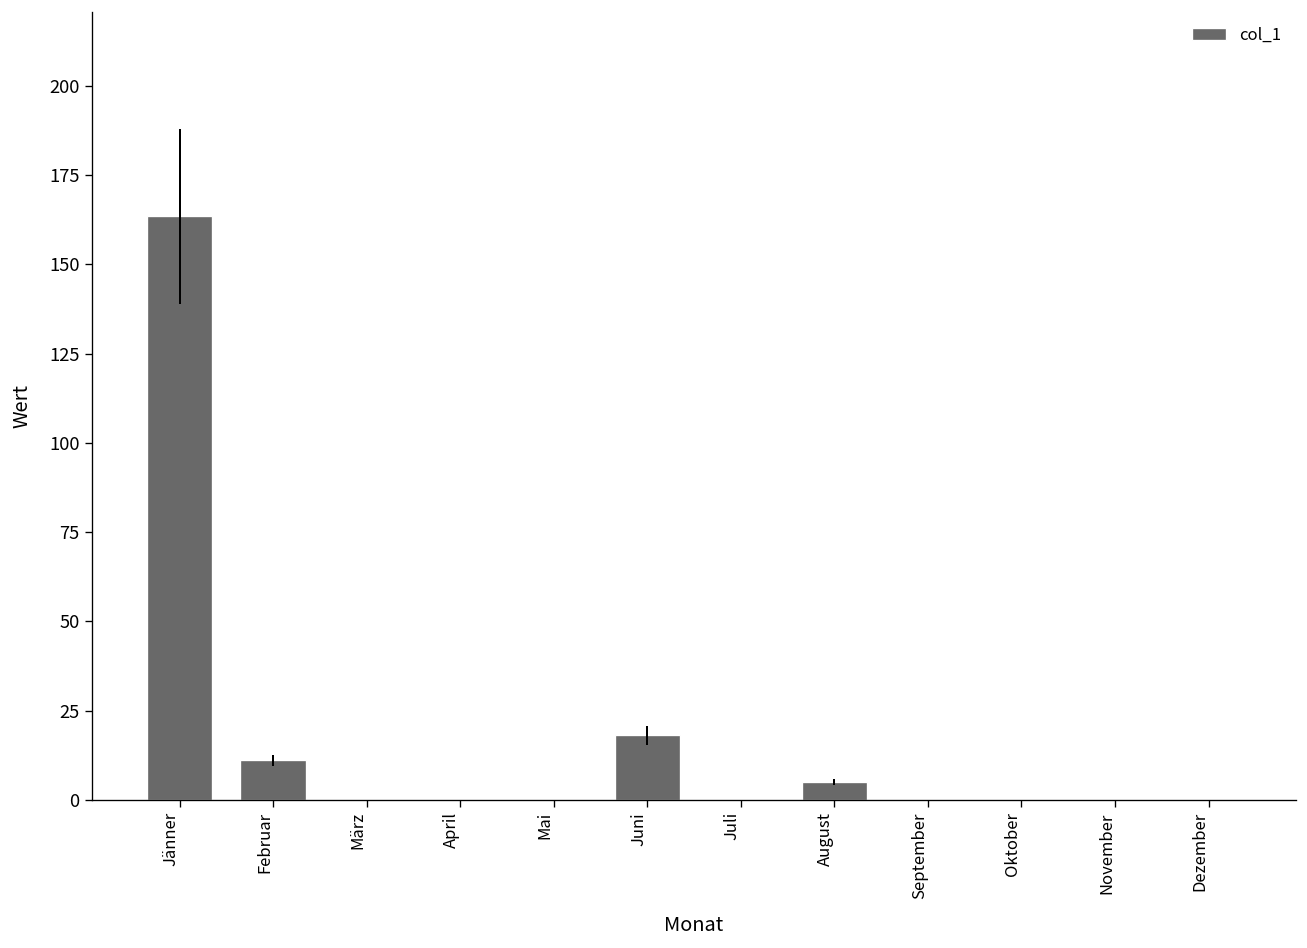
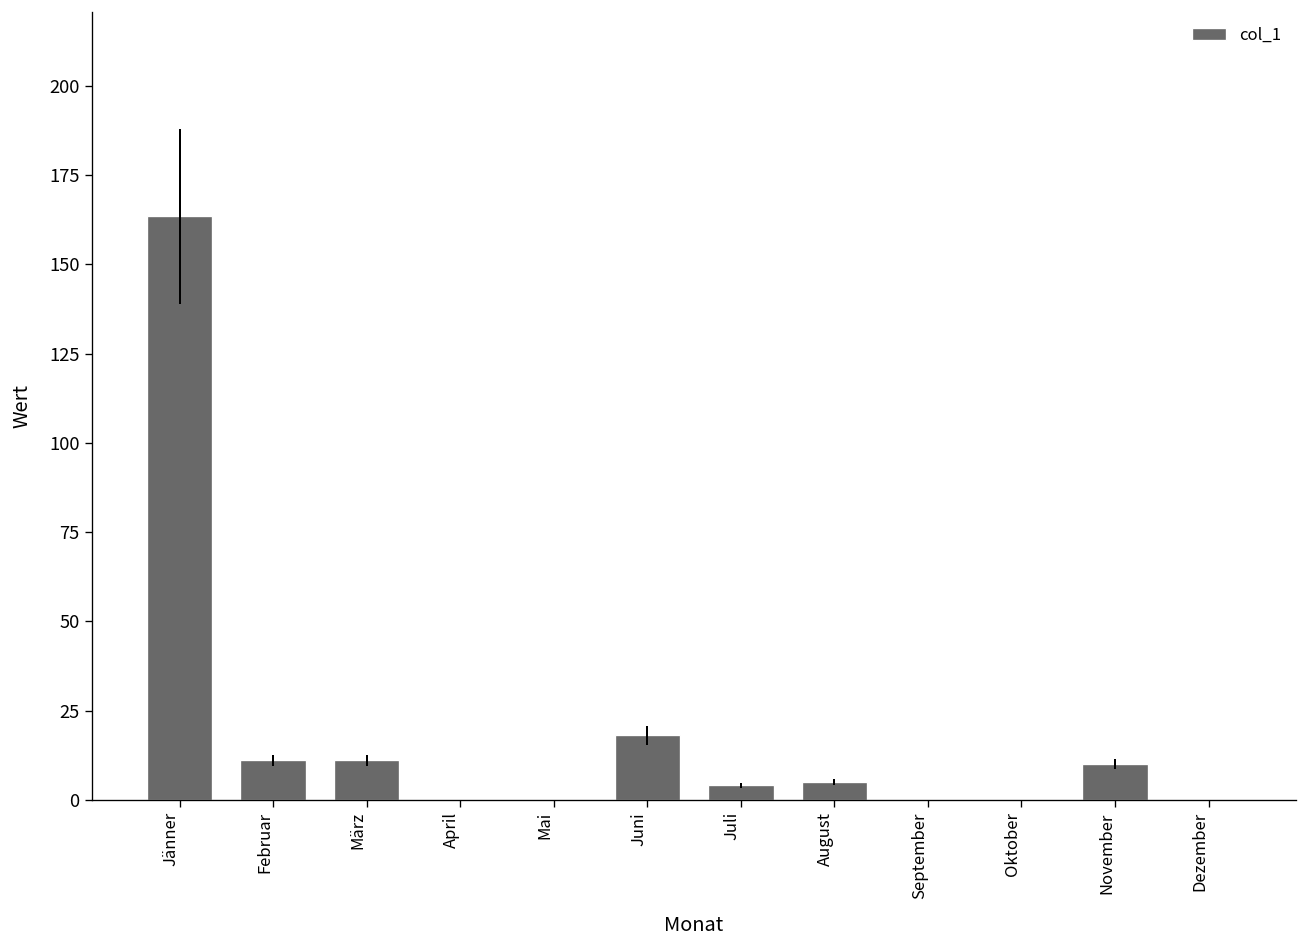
  {
    "Jänner": 164,
    "Februar": 11,
-   "März": 0,
+   "März": 11,
    "April": 0,
    "Mai": 0,
    "Juni": 18,
-   "Juli": 0,
+   "Juli": 4,
    "August": 5,
    "September": 0,
    "Oktober": 0,
-   "November": 0,
+   "November": 10,
    "Dezember": 0
  }
